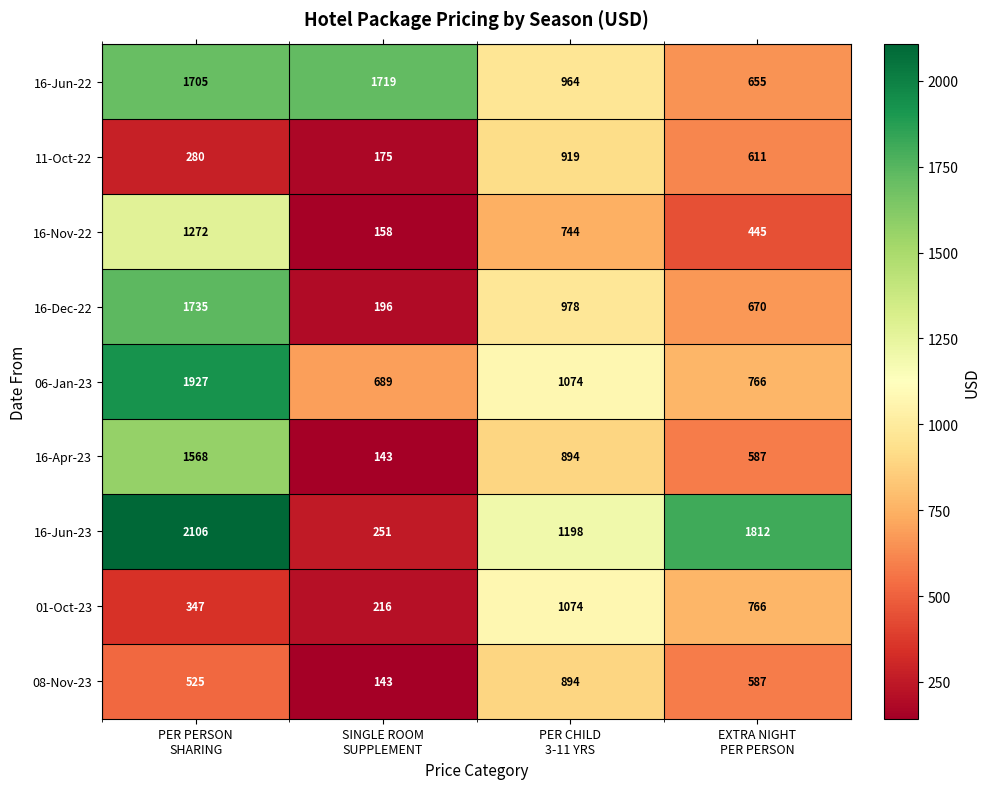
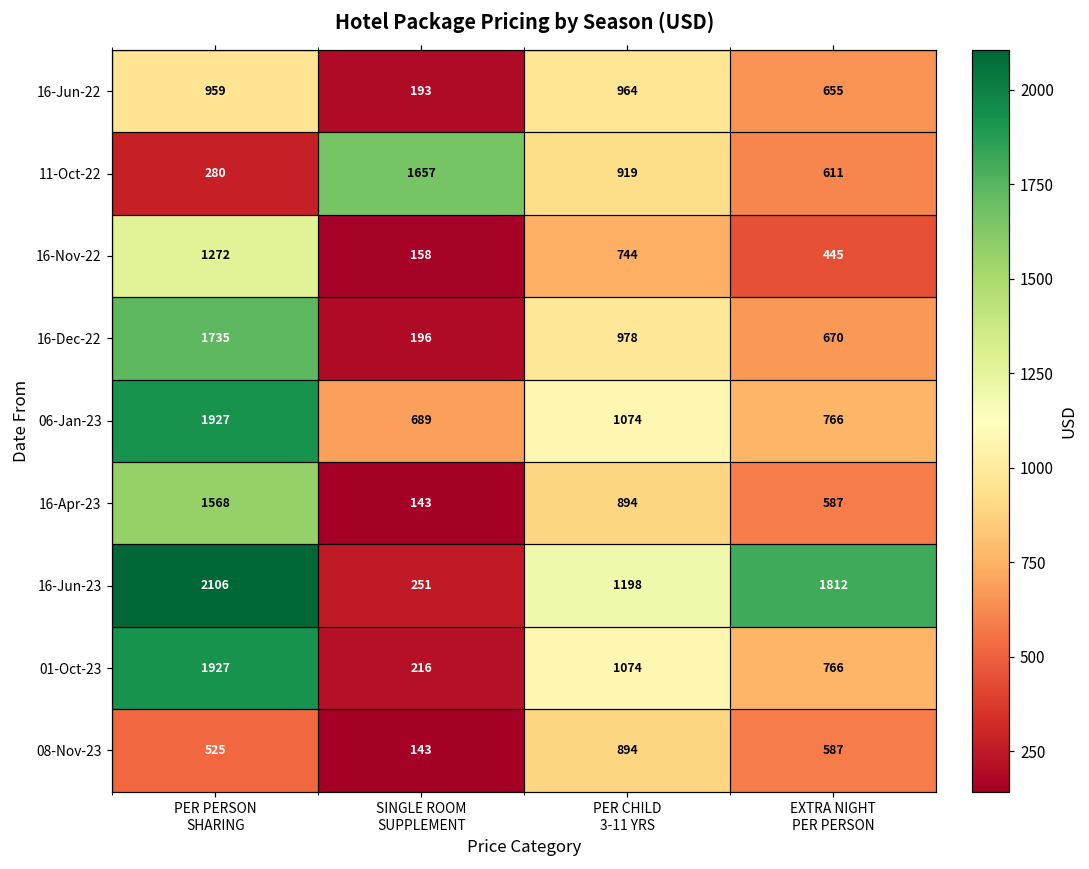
  {
    "16-Jun-22": {
-     "PER PERSON SHARING": 1705,
-     "SINGLE ROOM SUPPLEMENT": 1719,
+     "PER PERSON SHARING": 959,
+     "SINGLE ROOM SUPPLEMENT": 193,
      "PER CHILD 3-11 YRS": 964,
      "EXTRA NIGHT PER PERSON": 655
    },
    "11-Oct-22": {
      "PER PERSON SHARING": 280,
-     "SINGLE ROOM SUPPLEMENT": 175,
+     "SINGLE ROOM SUPPLEMENT": 1657,
      "PER CHILD 3-11 YRS": 919,
      "EXTRA NIGHT PER PERSON": 611
    },
    "16-Nov-22": {
      "PER PERSON SHARING": 1272,
      "SINGLE ROOM SUPPLEMENT": 158,
      "PER CHILD 3-11 YRS": 744,
      "EXTRA NIGHT PER PERSON": 445
    },
    "16-Dec-22": {
      "PER PERSON SHARING": 1735,
      "SINGLE ROOM SUPPLEMENT": 196,
      "PER CHILD 3-11 YRS": 978,
      "EXTRA NIGHT PER PERSON": 670
    },
    "06-Jan-23": {
      "PER PERSON SHARING": 1927,
      "SINGLE ROOM SUPPLEMENT": 689,
      "PER CHILD 3-11 YRS": 1074,
      "EXTRA NIGHT PER PERSON": 766
    },
    "16-Apr-23": {
      "PER PERSON SHARING": 1568,
      "SINGLE ROOM SUPPLEMENT": 143,
      "PER CHILD 3-11 YRS": 894,
      "EXTRA NIGHT PER PERSON": 587
    },
    "16-Jun-23": {
      "PER PERSON SHARING": 2106,
      "SINGLE ROOM SUPPLEMENT": 251,
      "PER CHILD 3-11 YRS": 1198,
      "EXTRA NIGHT PER PERSON": 1812
    },
    "01-Oct-23": {
-     "PER PERSON SHARING": 347,
+     "PER PERSON SHARING": 1927,
      "SINGLE ROOM SUPPLEMENT": 216,
      "PER CHILD 3-11 YRS": 1074,
      "EXTRA NIGHT PER PERSON": 766
    },
    "08-Nov-23": {
      "PER PERSON SHARING": 525,
      "SINGLE ROOM SUPPLEMENT": 143,
      "PER CHILD 3-11 YRS": 894,
      "EXTRA NIGHT PER PERSON": 587
    }
  }
